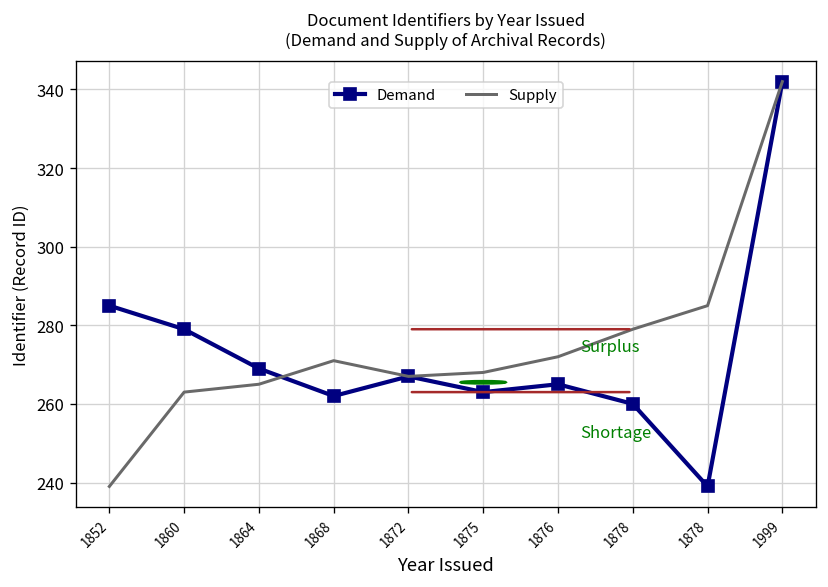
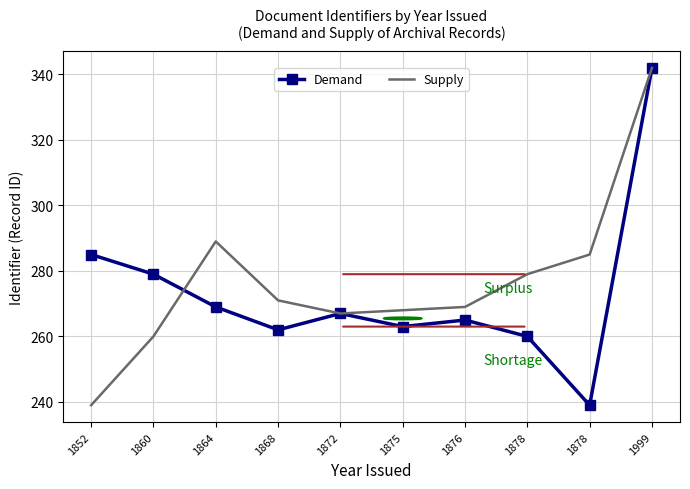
  {
    "Demand": {
      "1852": 285,
      "1860": 279,
      "1864": 269,
      "1868": 262,
      "1875": 263,
      "1876": 265
    },
    "Supply": {
      "1852": 239,
-     "1860": 263,
-     "1864": 265,
+     "1860": 260,
+     "1864": 289,
      "1868": 271,
      "1875": 268,
-     "1876": 272
+     "1876": 269
    }
  }
